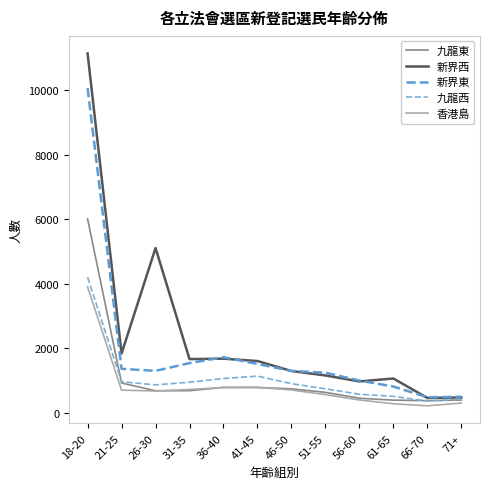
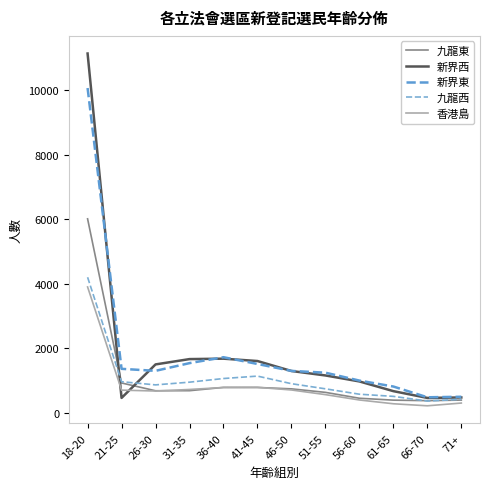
  {
    "新界西": {
      "18-20": 11100,
-     "21-25": 1800,
-     "26-30": 5100,
+     "21-25": 500,
+     "26-30": 1500,
      "31-35": 1700,
      "41-45": 1600,
      "51-55": 1200,
-     "61-65": 1100
+     "61-65": 700
    }
  }
